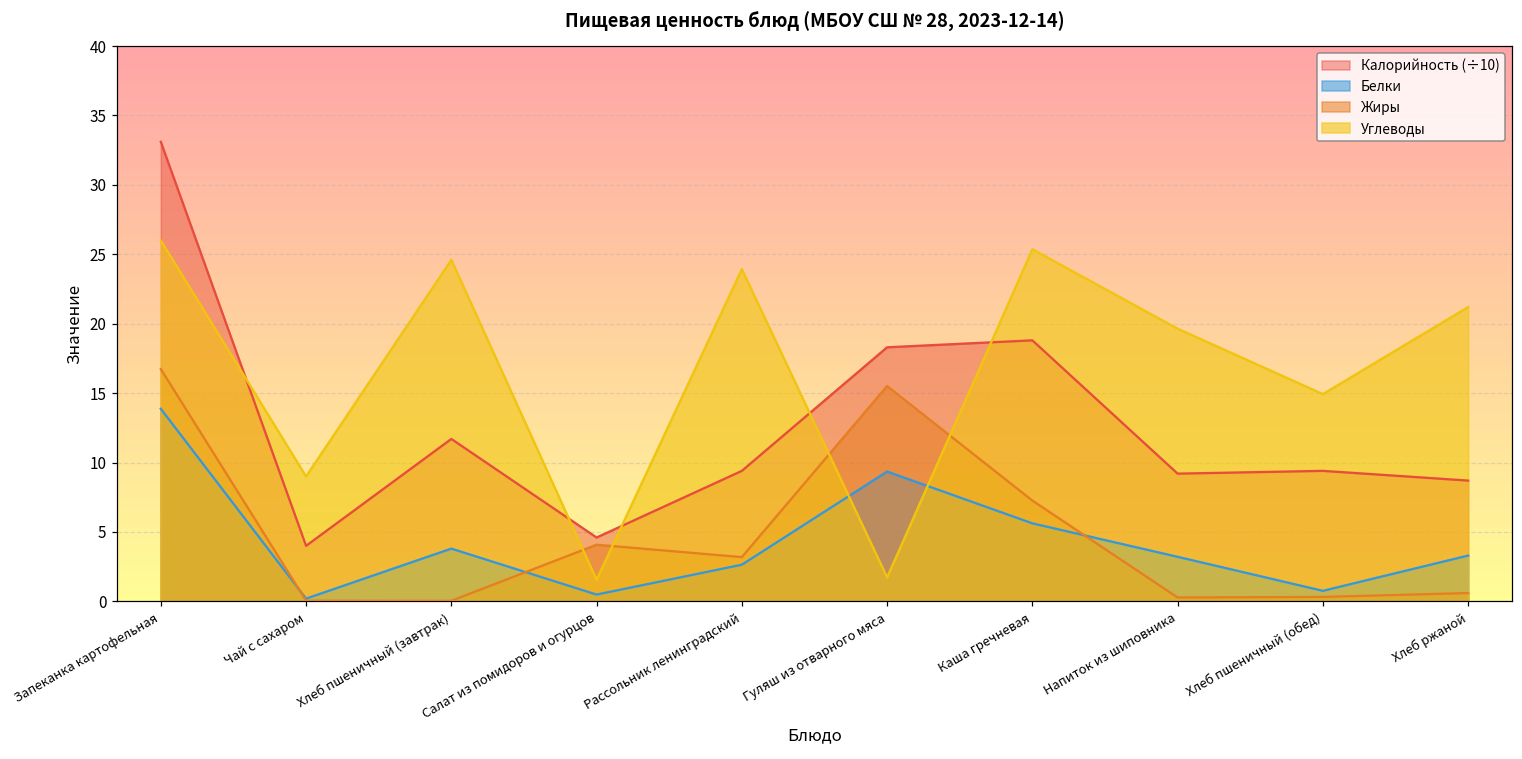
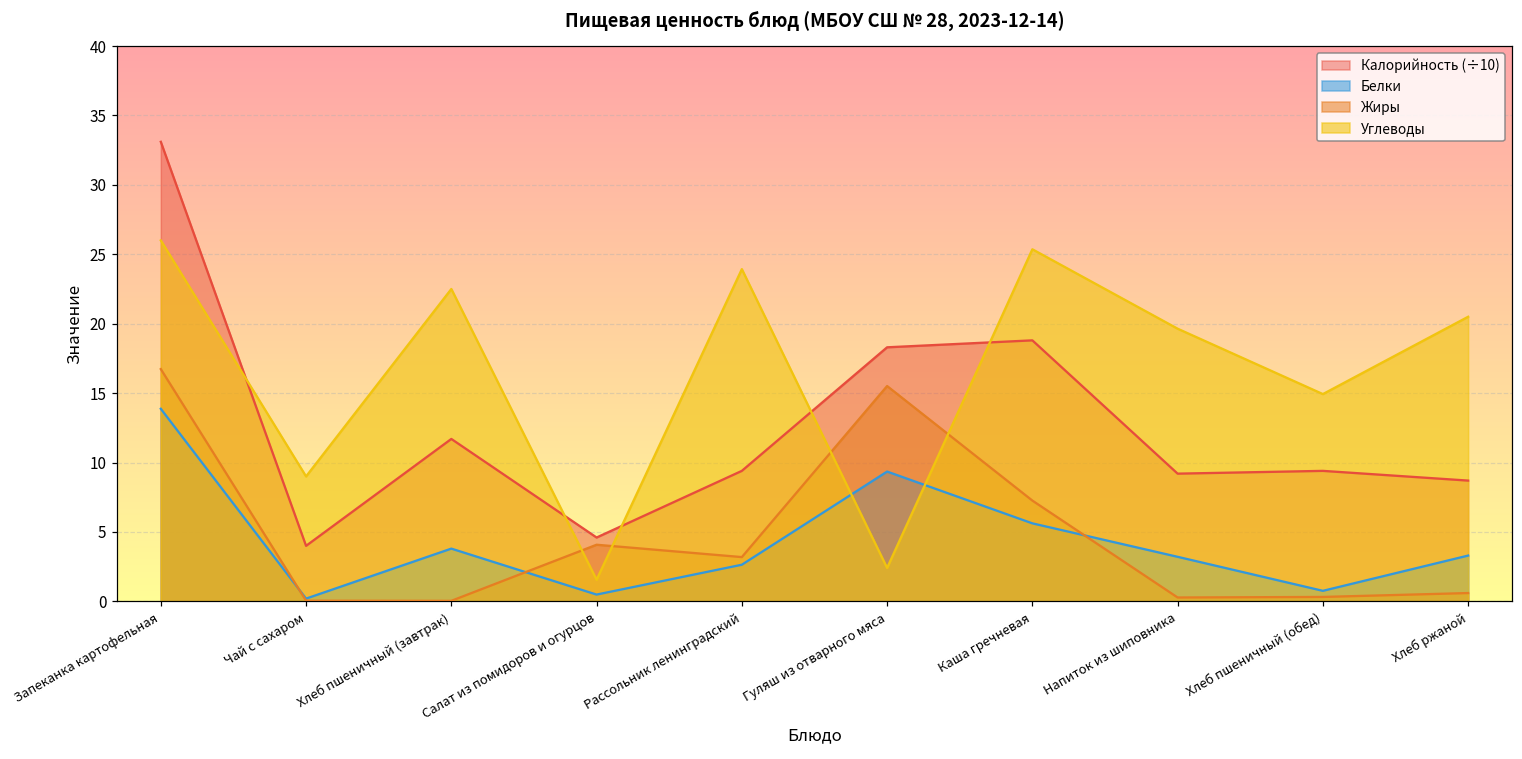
  {
    "Белки": {
      "Запеканка картофельная": 13.9,
      "Хлеб пшеничный (завтрак)": 3.8,
      "Салат из помидоров и огурцов": 0.5,
      "Рассольник ленинградский": 2.6,
      "Гуляш из отварного мяса": 9.4,
      "Каша гречневая": 5.6,
      "Напиток из шиповника": 3.2,
      "Хлеб пшеничный (обед)": 0.8,
      "Хлеб ржаной": 3.3
    },
    "Углеводы": {
      "Запеканка картофельная": 26.0,
      "Чай с сахаром": 9.0,
-     "Хлеб пшеничный (завтрак)": 24.6,
+     "Хлеб пшеничный (завтрак)": 22.5,
      "Салат из помидоров и огурцов": 1.6,
      "Рассольник ленинградский": 23.9,
-     "Гуляш из отварного мяса": 1.7,
+     "Гуляш из отварного мяса": 2.4,
      "Каша гречневая": 25.4,
      "Напиток из шиповника": 19.6,
      "Хлеб пшеничный (обед)": 14.9,
-     "Хлеб ржаной": 21.2
+     "Хлеб ржаной": 20.5
    }
  }
